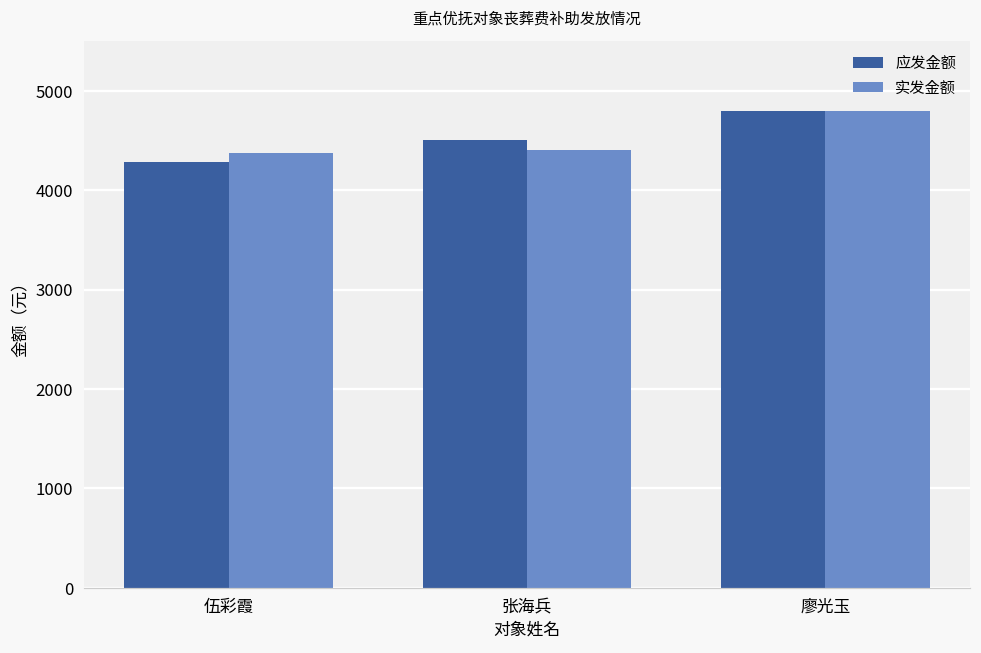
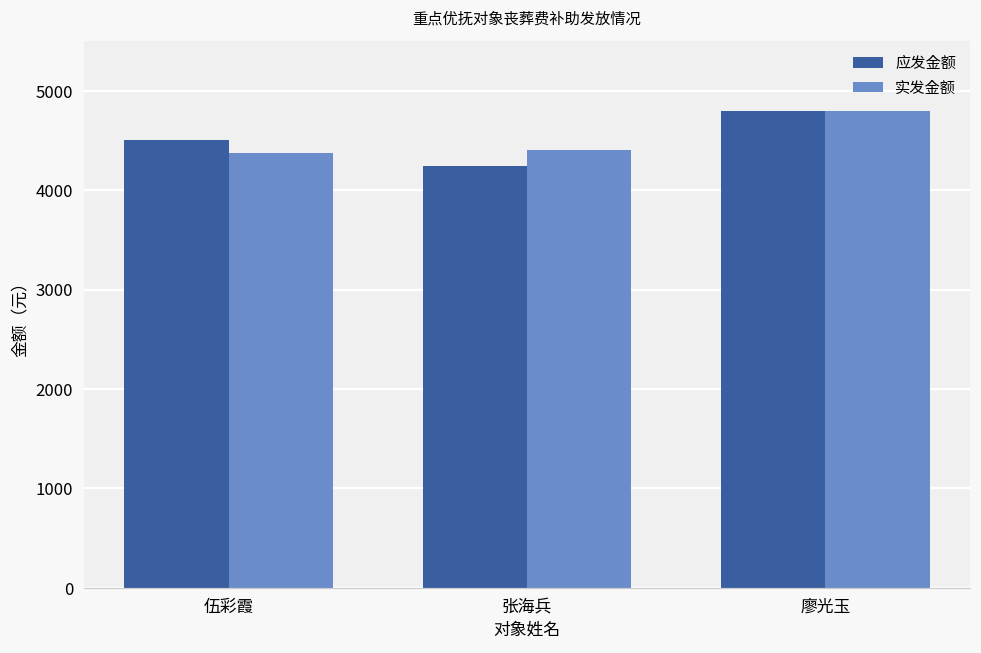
  {
    "应发金额": {
-     "伍彩霞": 4300,
-     "张海兵": 4500,
+     "伍彩霞": 4500,
+     "张海兵": 4200,
      "廖光玉": 4800
    },
    "实发金额": {
      "伍彩霞": 4400,
      "张海兵": 4400,
      "廖光玉": 4800
    }
  }
